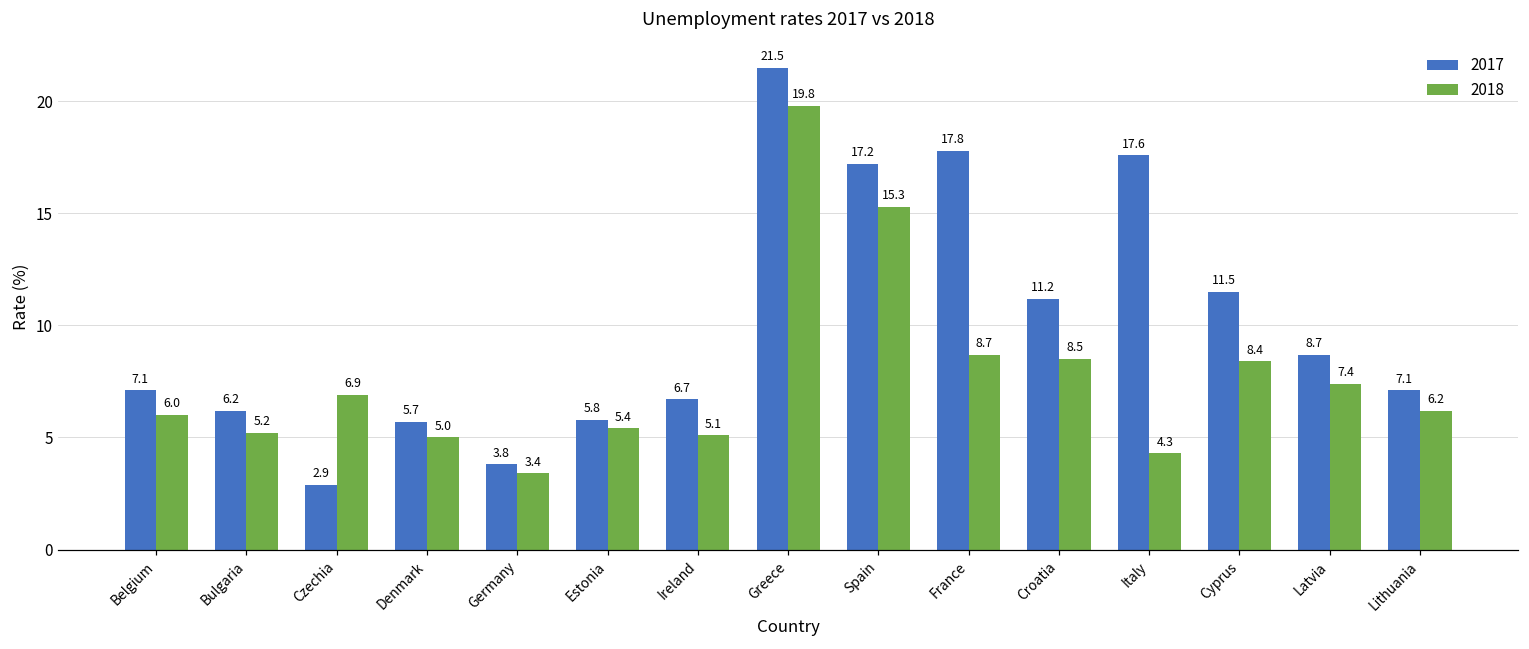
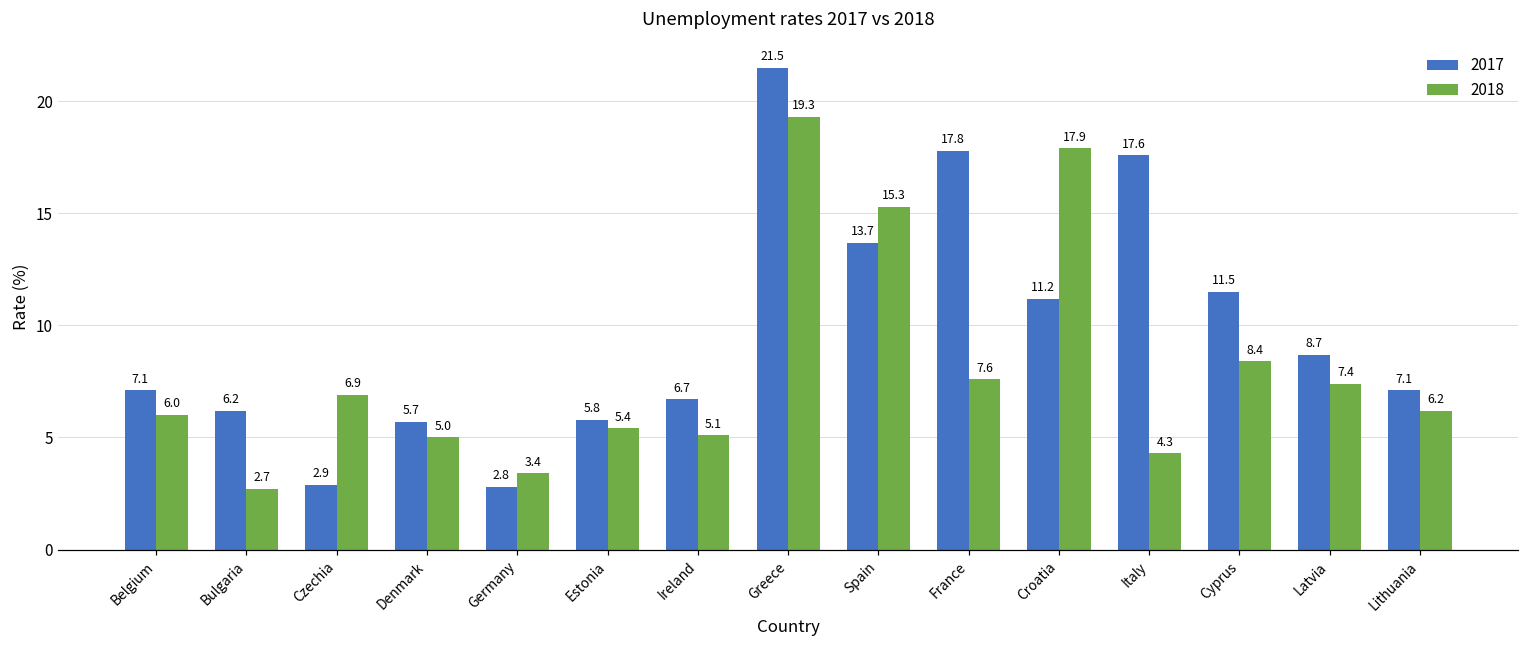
  {
    "2017": {
      "Belgium": 7.1,
      "Bulgaria": 6.2,
      "Czechia": 2.9,
      "Denmark": 5.7,
-     "Germany": 3.8,
+     "Germany": 2.8,
      "Estonia": 5.8,
      "Ireland": 6.7,
      "Greece": 21.5,
-     "Spain": 17.2,
+     "Spain": 13.7,
      "France": 17.8,
      "Croatia": 11.2,
      "Italy": 17.6,
      "Cyprus": 11.5,
      "Latvia": 8.7,
      "Lithuania": 7.1
    },
    "2018": {
      "Belgium": 6.0,
-     "Bulgaria": 5.2,
+     "Bulgaria": 2.7,
      "Czechia": 6.9,
      "Denmark": 5.0,
      "Germany": 3.4,
      "Estonia": 5.4,
      "Ireland": 5.1,
-     "Greece": 19.8,
+     "Greece": 19.3,
      "Spain": 15.3,
-     "France": 8.7,
-     "Croatia": 8.5,
+     "France": 7.6,
+     "Croatia": 17.9,
      "Italy": 4.3,
      "Cyprus": 8.4,
      "Latvia": 7.4,
      "Lithuania": 6.2
    }
  }
